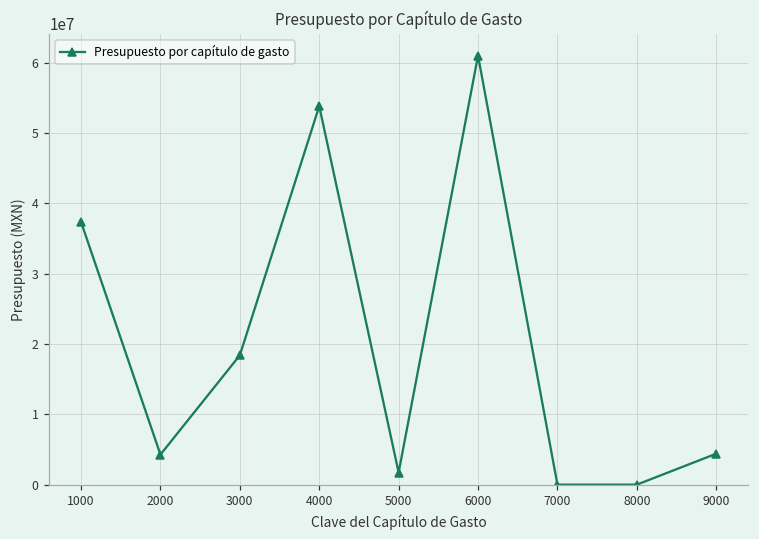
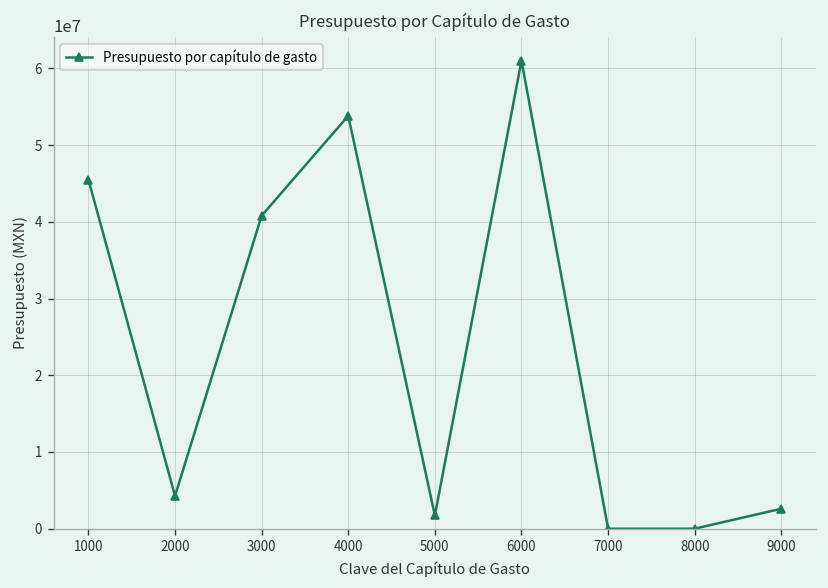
  {
-   "1000": 37000000,
+   "1000": 46000000,
    "2000": 4000000,
-   "3000": 18000000,
+   "3000": 41000000,
    "4000": 54000000,
    "5000": 2000000,
    "6000": 61000000,
    "7000": 0,
    "8000": 0,
-   "9000": 4000000
+   "9000": 3000000
  }
